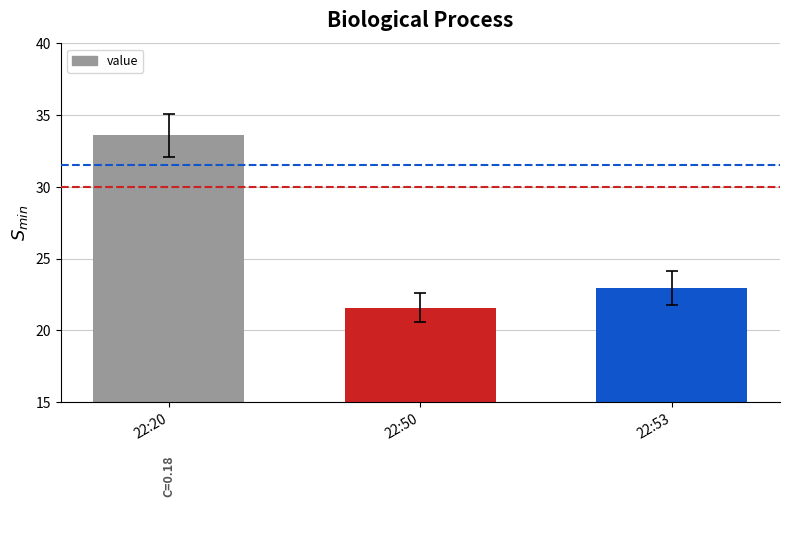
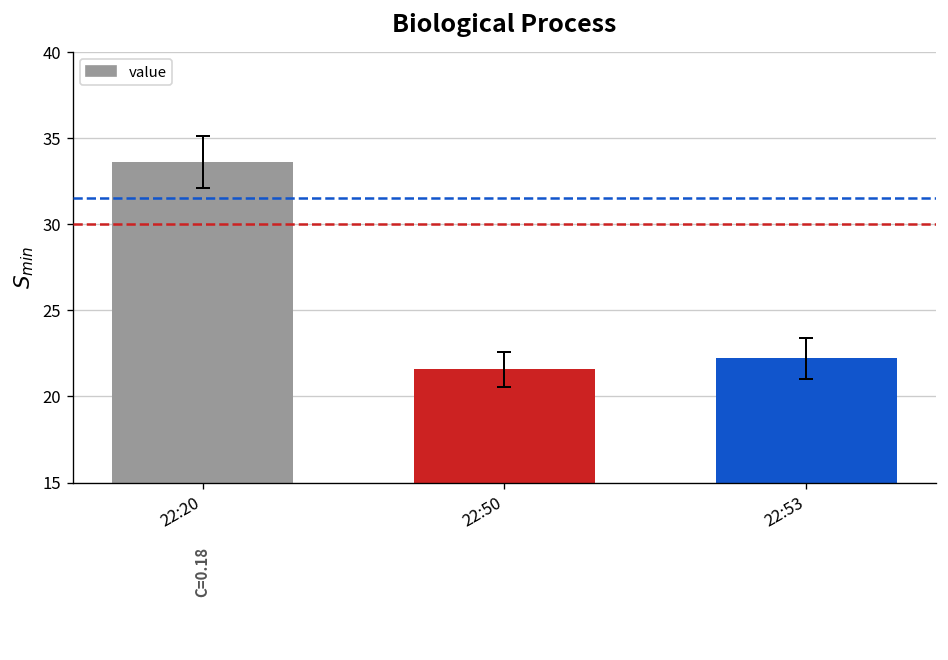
  {
    "value": {
      "22:50": 21.6,
-     "22:53": 23.0
+     "22:53": 22.2
    }
  }
